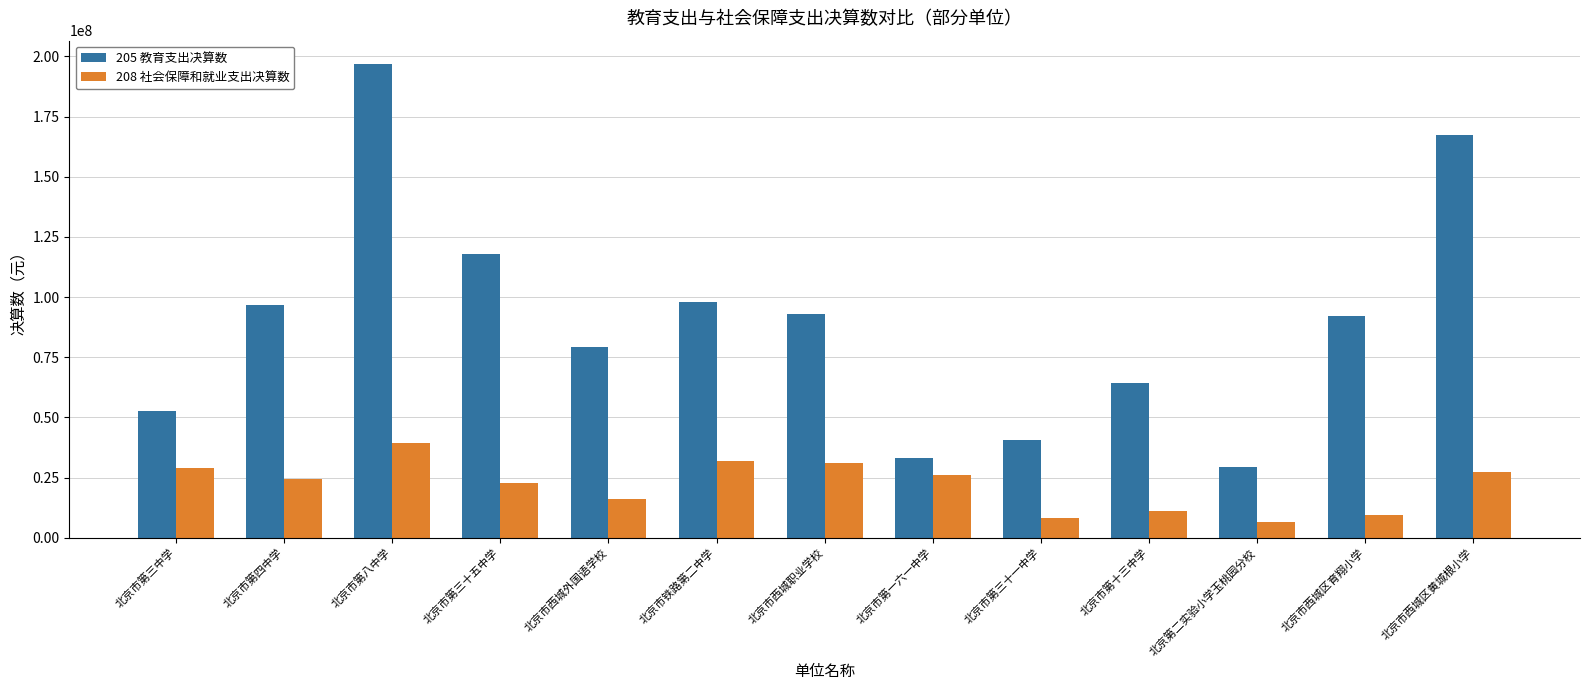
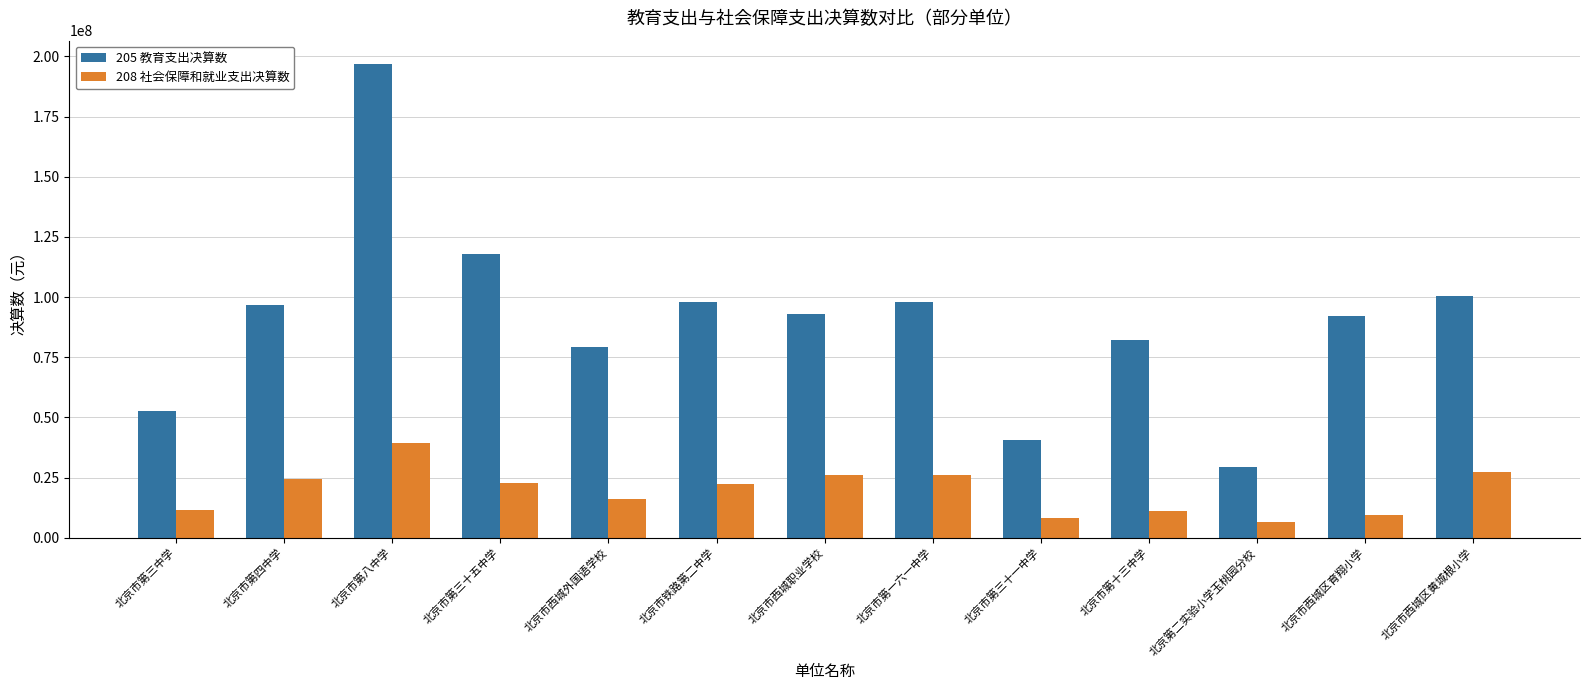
  {
    "205 教育支出决算数": {
      "北京市第三中学": 53000000,
      "北京市第四中学": 97000000,
      "北京市第八中学": 197000000,
      "北京市第三十五中学": 118000000,
      "北京市西城外国语学校": 79000000,
      "北京市铁路第二中学": 98000000,
      "北京市西城职业学校": 93000000,
-     "北京市第一六一中学": 33000000,
+     "北京市第一六一中学": 98000000,
      "北京市第三十一中学": 40000000,
-     "北京市第十三中学": 64000000,
+     "北京市第十三中学": 82000000,
      "北京第二实验小学玉桃园分校": 30000000,
      "北京市西城区育翔小学": 92000000,
-     "北京市西城区黄城根小学": 167000000
+     "北京市西城区黄城根小学": 101000000
    },
    "208 社会保障和就业支出决算数": {
-     "北京市第三中学": 29000000,
+     "北京市第三中学": 11000000,
      "北京市第四中学": 24000000,
      "北京市第八中学": 39000000,
      "北京市第三十五中学": 23000000,
      "北京市西城外国语学校": 16000000,
-     "北京市铁路第二中学": 32000000,
-     "北京市西城职业学校": 31000000,
+     "北京市铁路第二中学": 22000000,
+     "北京市西城职业学校": 26000000,
      "北京市第一六一中学": 26000000,
      "北京市第三十一中学": 8000000,
      "北京市第十三中学": 11000000,
      "北京第二实验小学玉桃园分校": 6000000,
      "北京市西城区育翔小学": 10000000,
      "北京市西城区黄城根小学": 27000000
    }
  }
